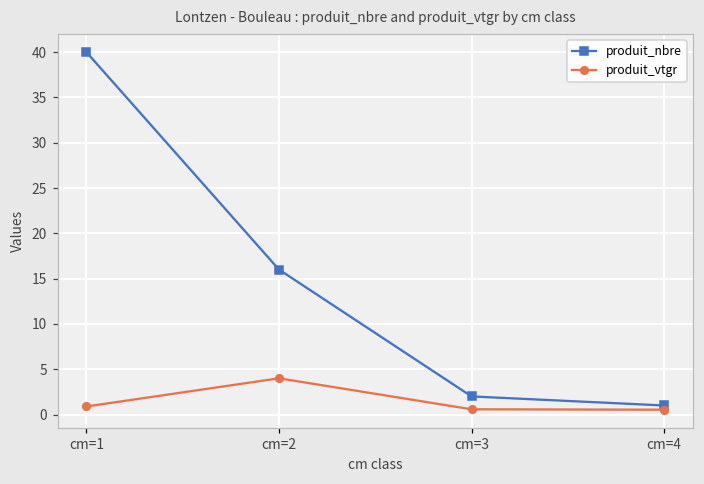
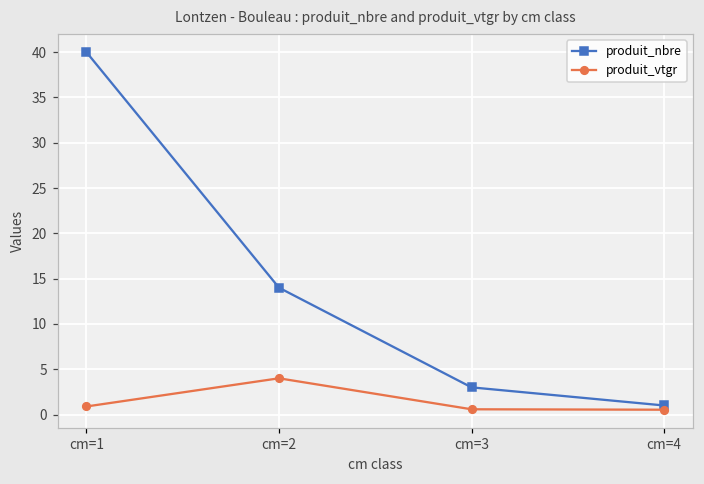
  {
    "produit_nbre": {
      "cm=1": 40,
-     "cm=2": 16,
-     "cm=3": 2,
+     "cm=2": 14,
+     "cm=3": 3,
      "cm=4": 1
    },
    "produit_vtgr": {
      "cm=1": 1,
      "cm=2": 4,
      "cm=3": 1,
      "cm=4": 1
    }
  }
